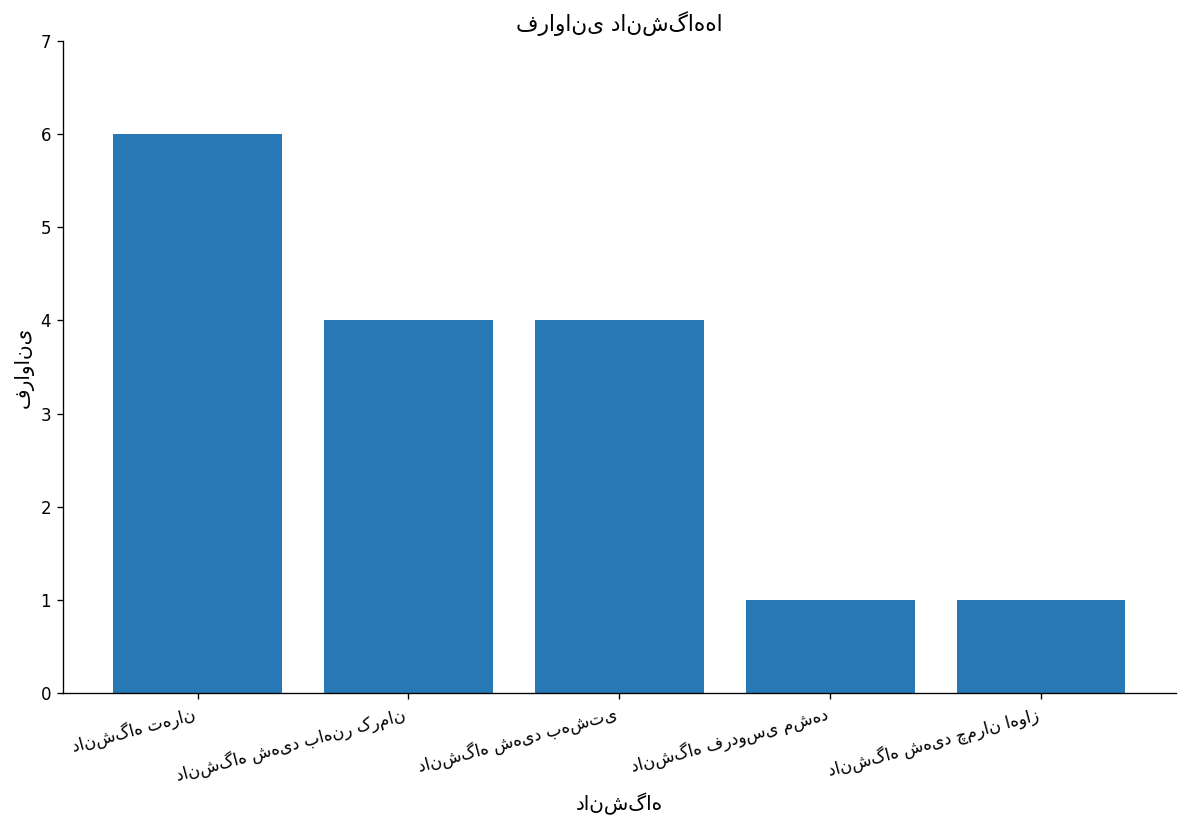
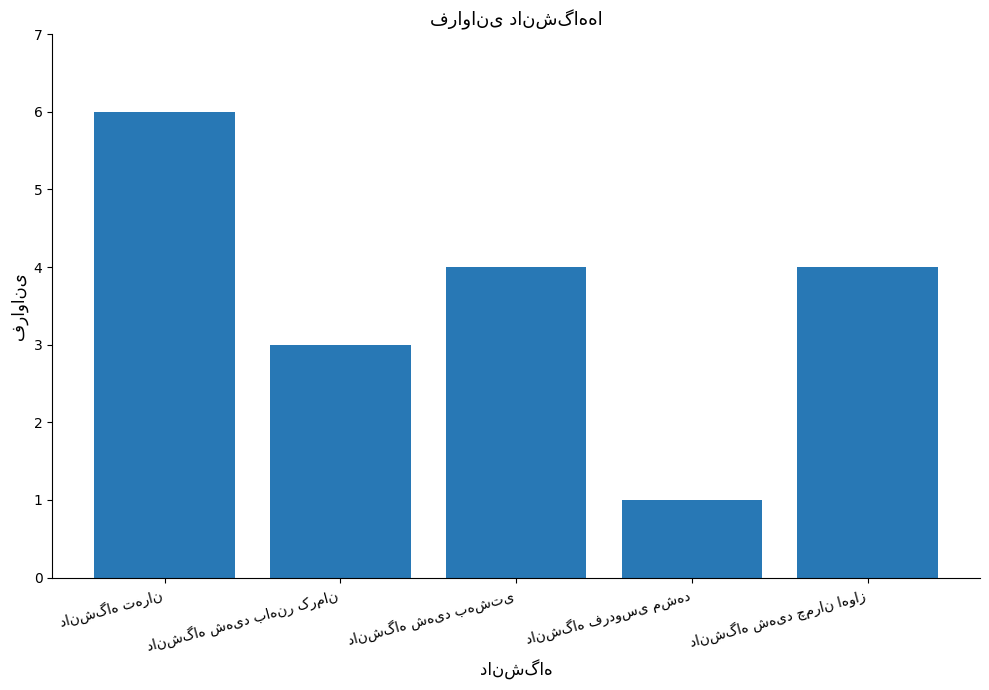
  {
    "دانشگاه تهران": 6,
-   "دانشگاه شهید باهنر کرمان": 4,
+   "دانشگاه شهید باهنر کرمان": 3,
    "دانشگاه شهید بهشتی": 4,
    "دانشگاه فردوسی مشهد": 1,
-   "دانشگاه شهید چمران اهواز": 1
+   "دانشگاه شهید چمران اهواز": 4
  }
